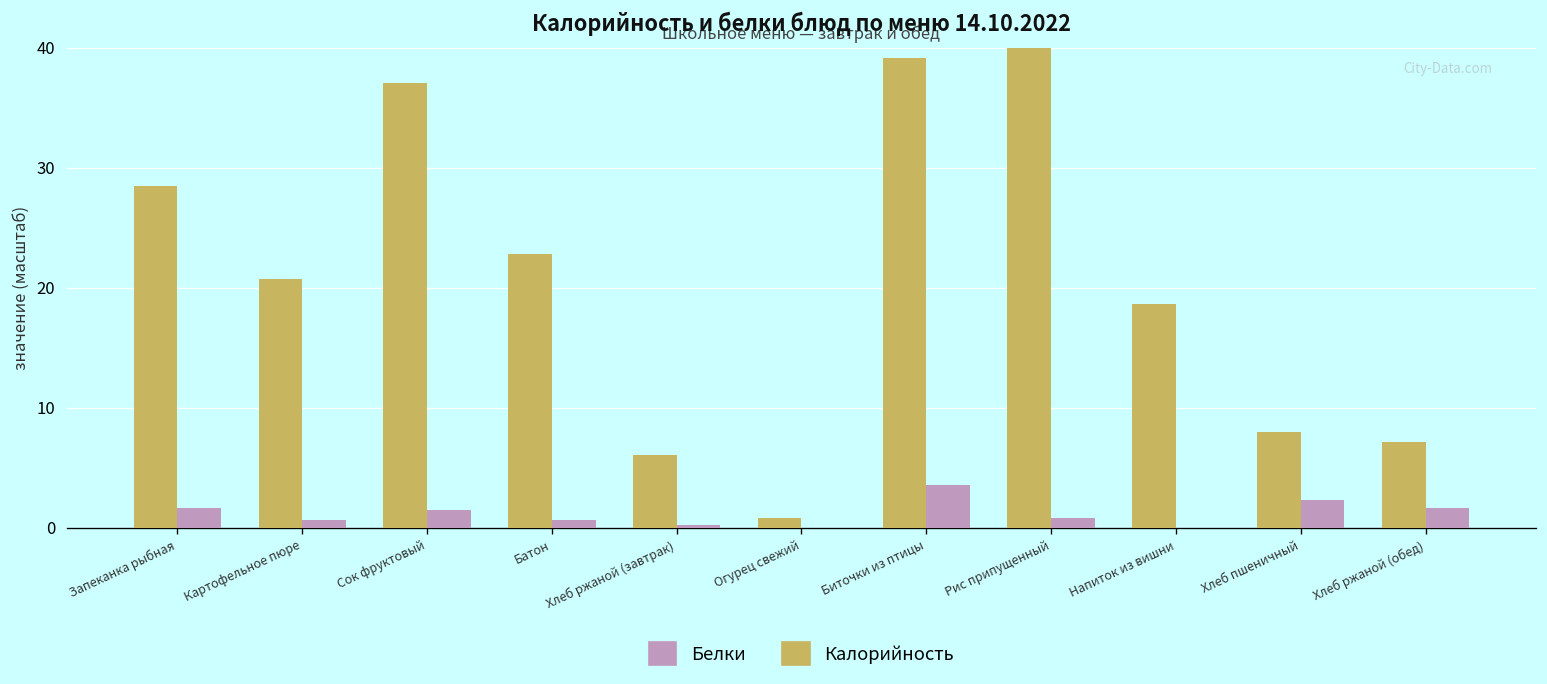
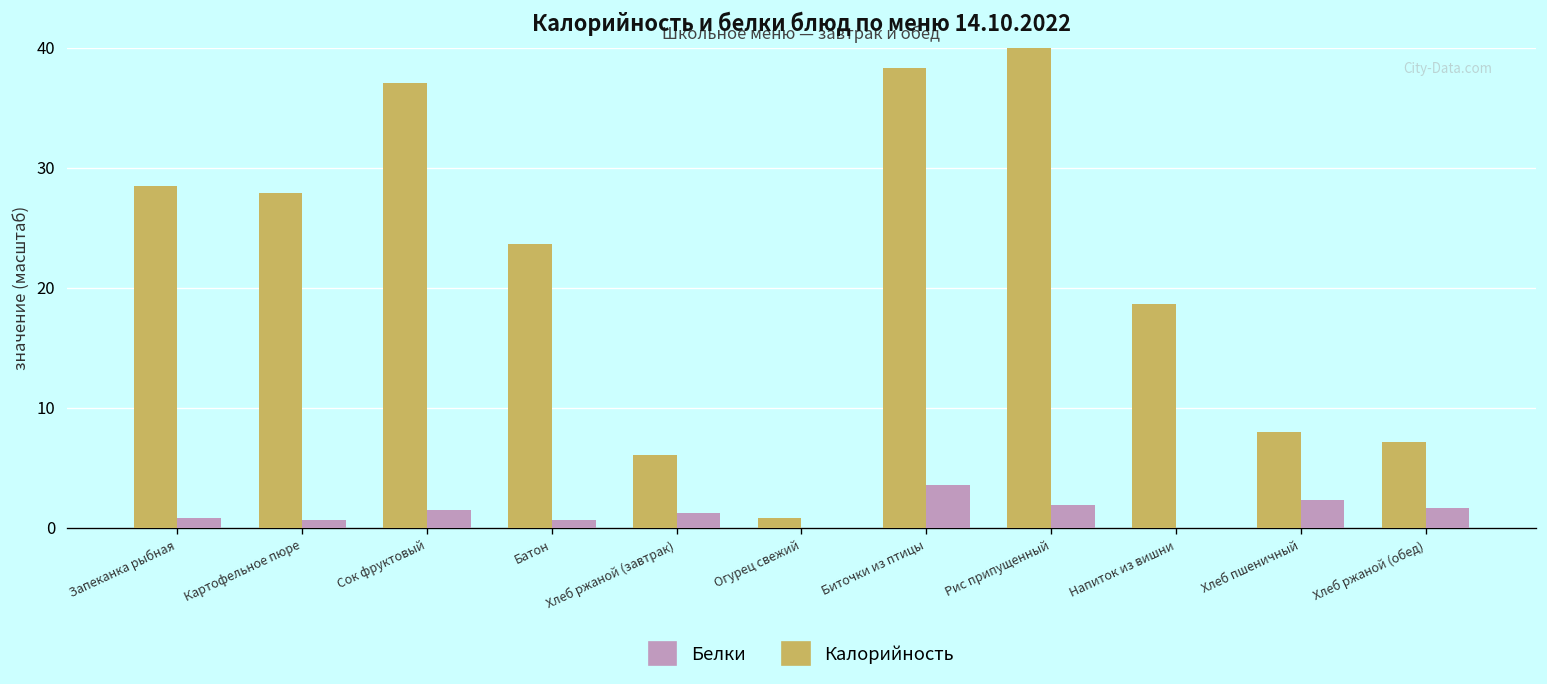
  {
    "Калорийность": {
      "Запеканка рыбная": 28,
-     "Картофельное пюре": 21,
+     "Картофельное пюре": 28,
      "Сок фруктовый": 37,
-     "Батон": 23,
+     "Батон": 24,
      "Хлеб ржаной (завтрак)": 6,
      "Огурец свежий": 1,
-     "Биточки из птицы": 39,
+     "Биточки из птицы": 38,
      "Рис припущенный": 40,
      "Напиток из вишни": 19,
      "Хлеб пшеничный": 8,
      "Хлеб ржаной (обед)": 7
    },
    "Белки": {
-     "Запеканка рыбная": 2,
+     "Запеканка рыбная": 1,
      "Картофельное пюре": 1,
      "Сок фруктовый": 1,
      "Батон": 1,
-     "Хлеб ржаной (завтрак)": 0,
+     "Хлеб ржаной (завтрак)": 1,
      "Огурец свежий": 0,
      "Биточки из птицы": 4,
-     "Рис припущенный": 1,
+     "Рис припущенный": 2,
      "Напиток из вишни": 0,
      "Хлеб пшеничный": 2,
      "Хлеб ржаной (обед)": 2
    }
  }
